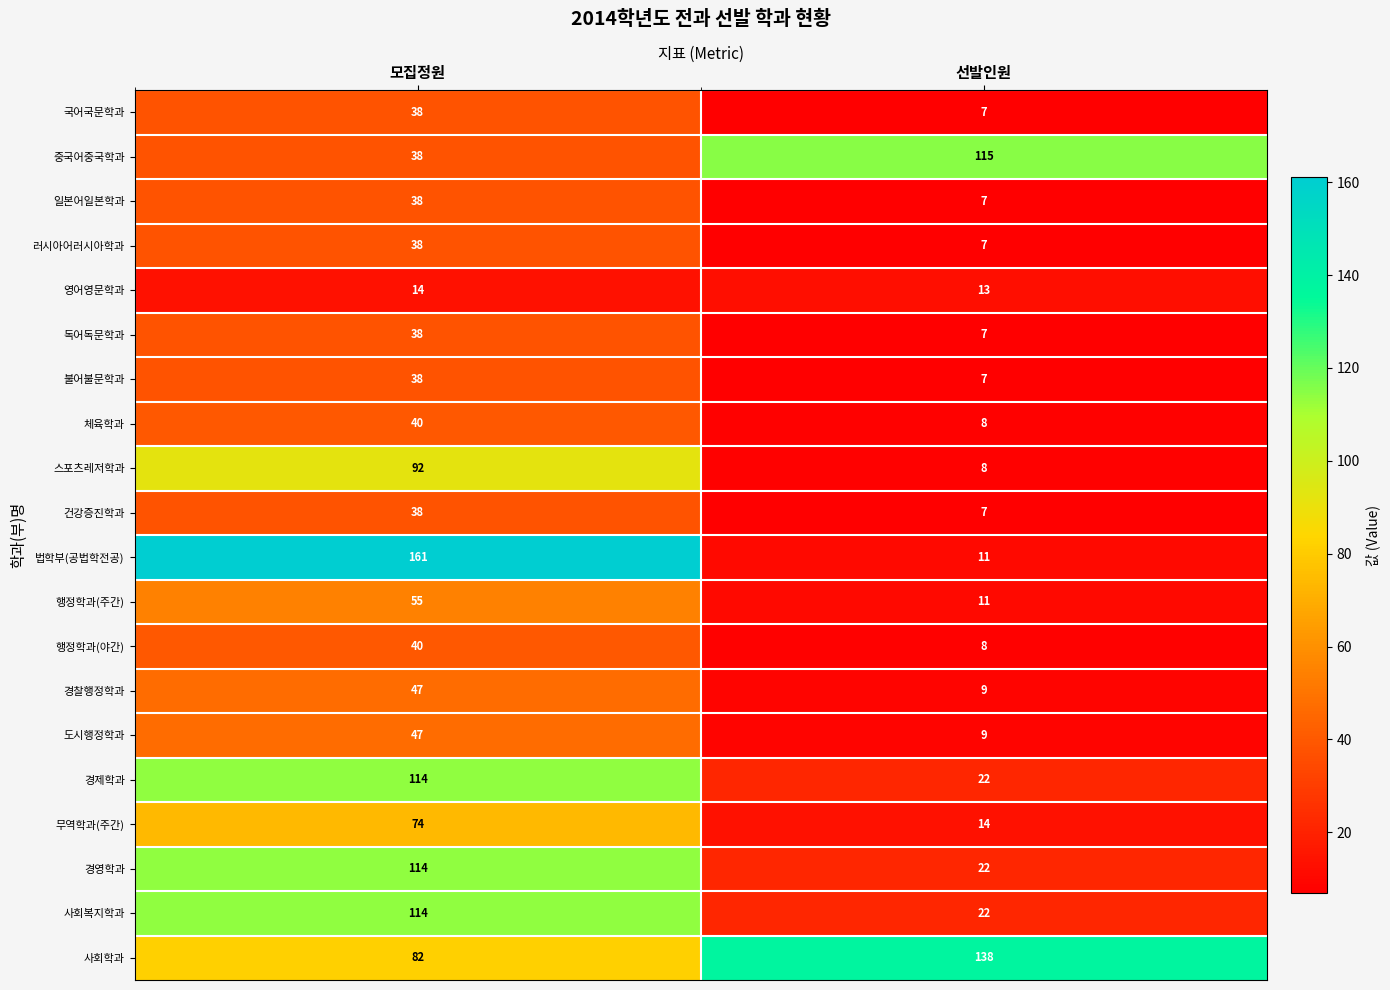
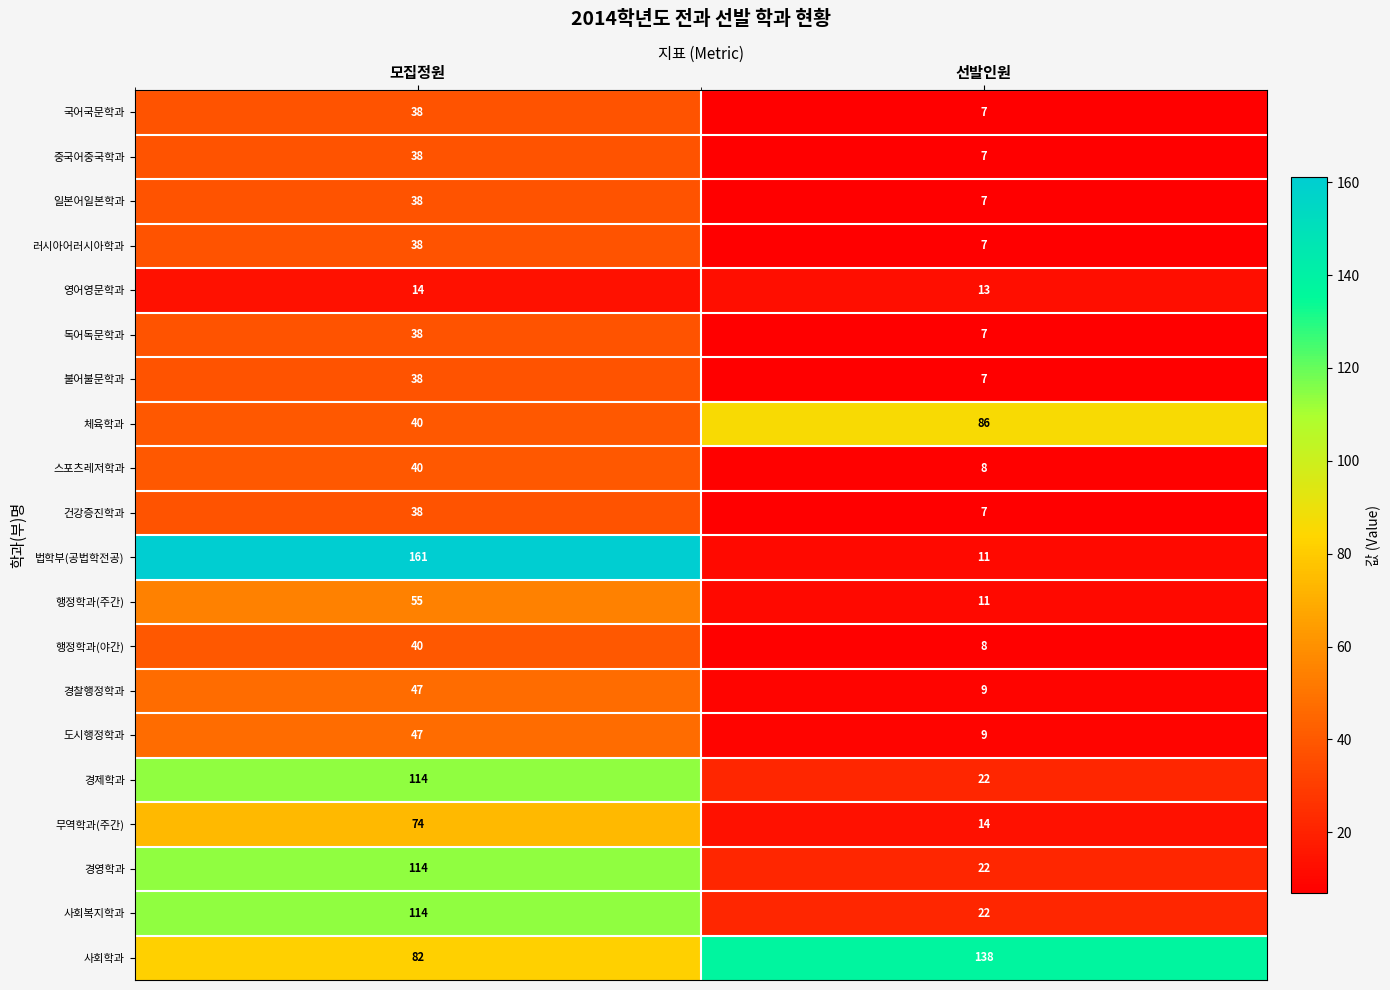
  {
    "국어국문학과": {
      "모집정원": 38,
      "선발인원": 7
    },
    "중국어중국학과": {
      "모집정원": 38,
-     "선발인원": 115
+     "선발인원": 7
    },
    "일본어일본학과": {
      "모집정원": 38,
      "선발인원": 7
    },
    "러시아어러시아학과": {
      "모집정원": 38,
      "선발인원": 7
    },
    "영어영문학과": {
      "모집정원": 14,
      "선발인원": 13
    },
    "독어독문학과": {
      "모집정원": 38,
      "선발인원": 7
    },
    "불어불문학과": {
      "모집정원": 38,
      "선발인원": 7
    },
    "체육학과": {
      "모집정원": 40,
-     "선발인원": 8
+     "선발인원": 86
    },
    "스포츠레저학과": {
-     "모집정원": 92,
+     "모집정원": 40,
      "선발인원": 8
    },
    "건강증진학과": {
      "모집정원": 38,
      "선발인원": 7
    },
    "법학부(공법학전공)": {
      "모집정원": 161,
      "선발인원": 11
    },
    "행정학과(주간)": {
      "모집정원": 55,
      "선발인원": 11
    },
    "행정학과(야간)": {
      "모집정원": 40,
      "선발인원": 8
    },
    "경찰행정학과": {
      "모집정원": 47,
      "선발인원": 9
    },
    "도시행정학과": {
      "모집정원": 47,
      "선발인원": 9
    },
    "경제학과": {
      "모집정원": 114,
      "선발인원": 22
    },
    "무역학과(주간)": {
      "모집정원": 74,
      "선발인원": 14
    },
    "경영학과": {
      "모집정원": 114,
      "선발인원": 22
    },
    "사회복지학과": {
      "모집정원": 114,
      "선발인원": 22
    },
    "사회학과": {
      "모집정원": 82,
      "선발인원": 138
    }
  }
